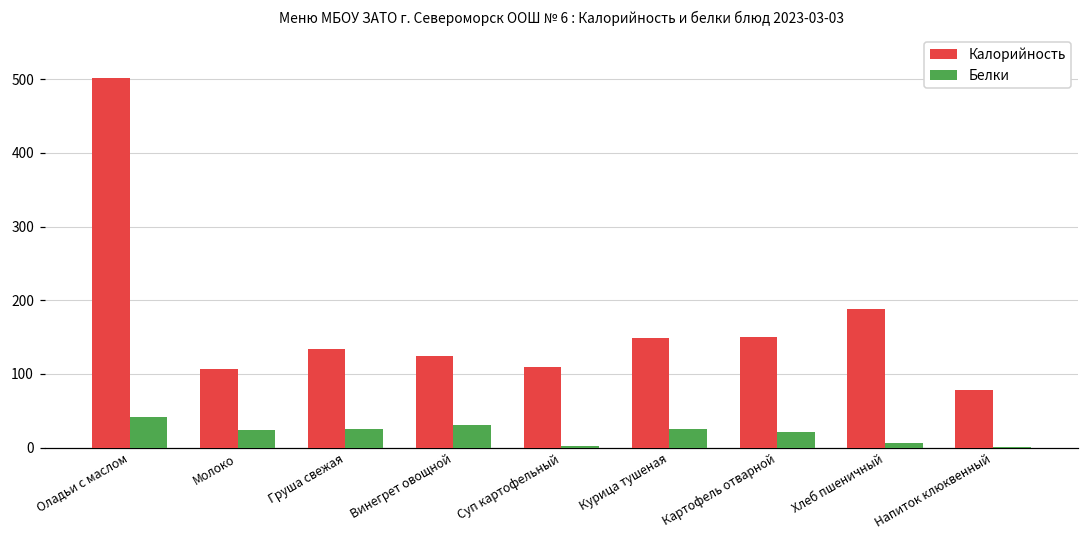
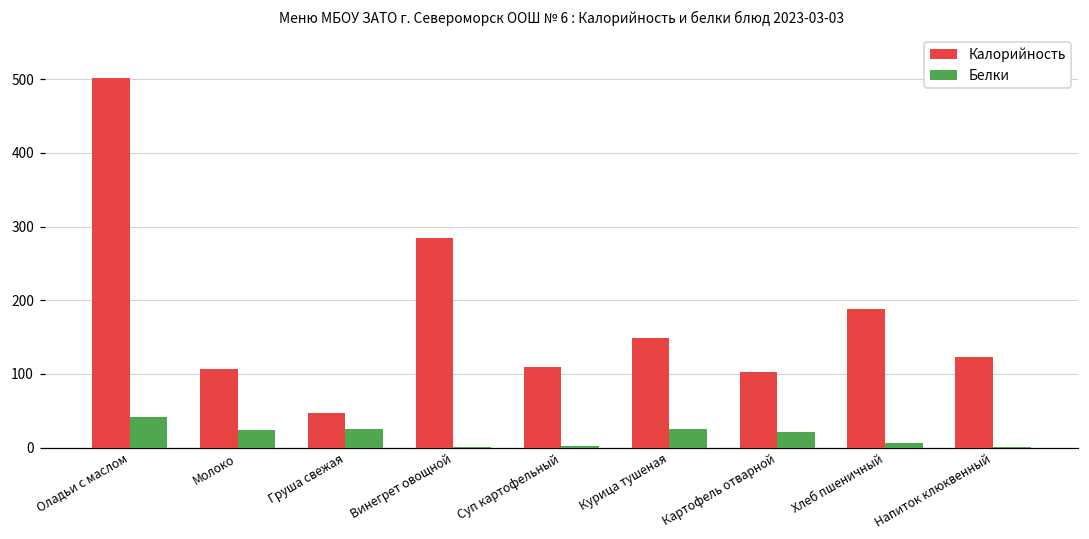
  {
    "Калорийность": {
      "Оладьи с маслом": 500,
      "Молоко": 110,
-     "Груша свежая": 130,
-     "Винегрет овощной": 130,
+     "Груша свежая": 50,
+     "Винегрет овощной": 290,
      "Суп картофельный": 110,
      "Курица тушеная": 150,
-     "Картофель отварной": 150,
+     "Картофель отварной": 100,
      "Хлеб пшеничный": 190,
-     "Напиток клюквенный": 80
+     "Напиток клюквенный": 120
    },
    "Белки": {
      "Оладьи с маслом": 40,
      "Молоко": 20,
      "Груша свежая": 30,
-     "Винегрет овощной": 30,
+     "Винегрет овощной": 0,
      "Курица тушеная": 30,
      "Картофель отварной": 20,
      "Хлеб пшеничный": 10
    }
  }
